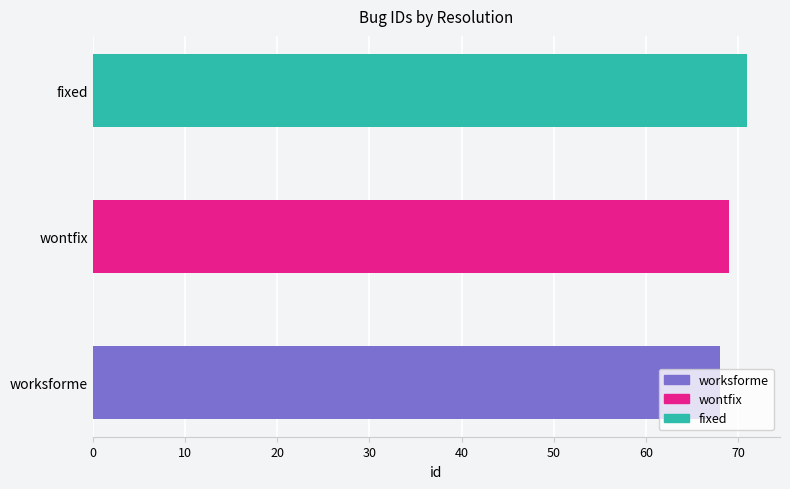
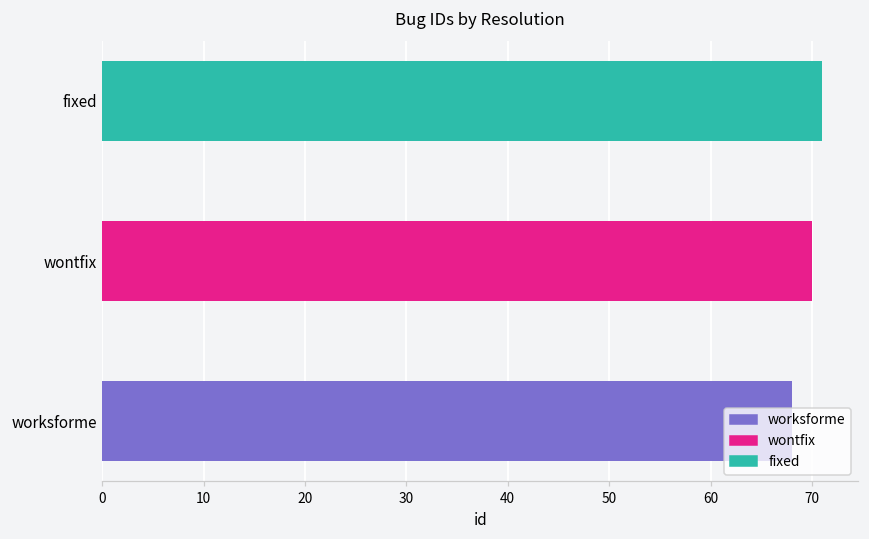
  {
    "fixed": 71,
-   "wontfix": 69
+   "wontfix": 70
  }
